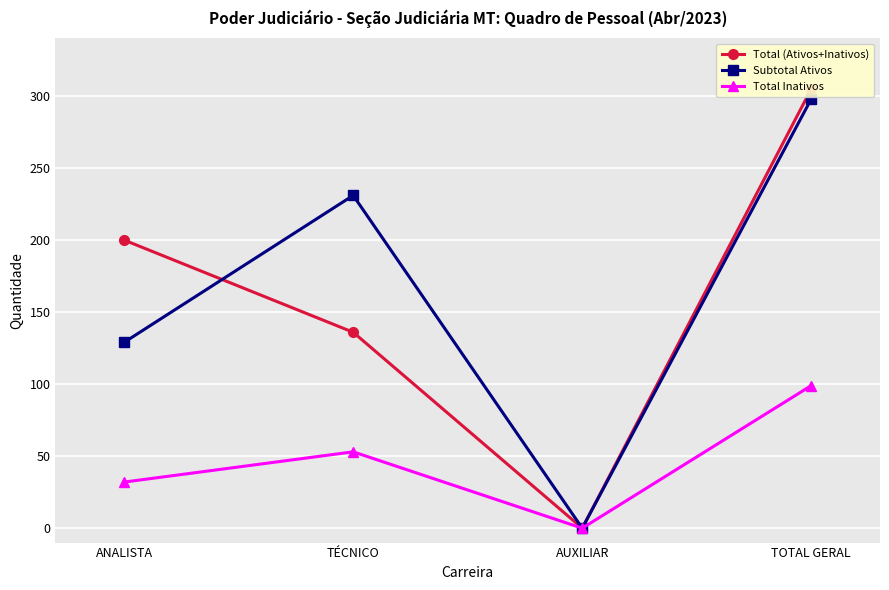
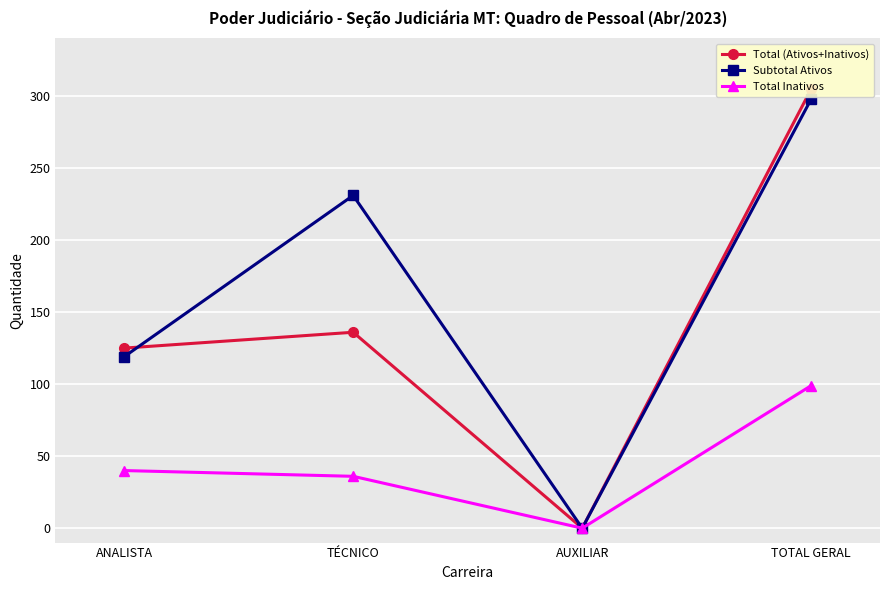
  {
    "Total (Ativos+Inativos)": {
-     "ANALISTA": 200,
+     "ANALISTA": 125,
      "TÉCNICO": 136
    },
    "Subtotal Ativos": {
-     "ANALISTA": 129,
+     "ANALISTA": 119,
      "TÉCNICO": 231,
      "TOTAL GERAL": 298
    },
    "Total Inativos": {
-     "ANALISTA": 32,
-     "TÉCNICO": 53,
+     "ANALISTA": 40,
+     "TÉCNICO": 36,
      "TOTAL GERAL": 99
    }
  }
